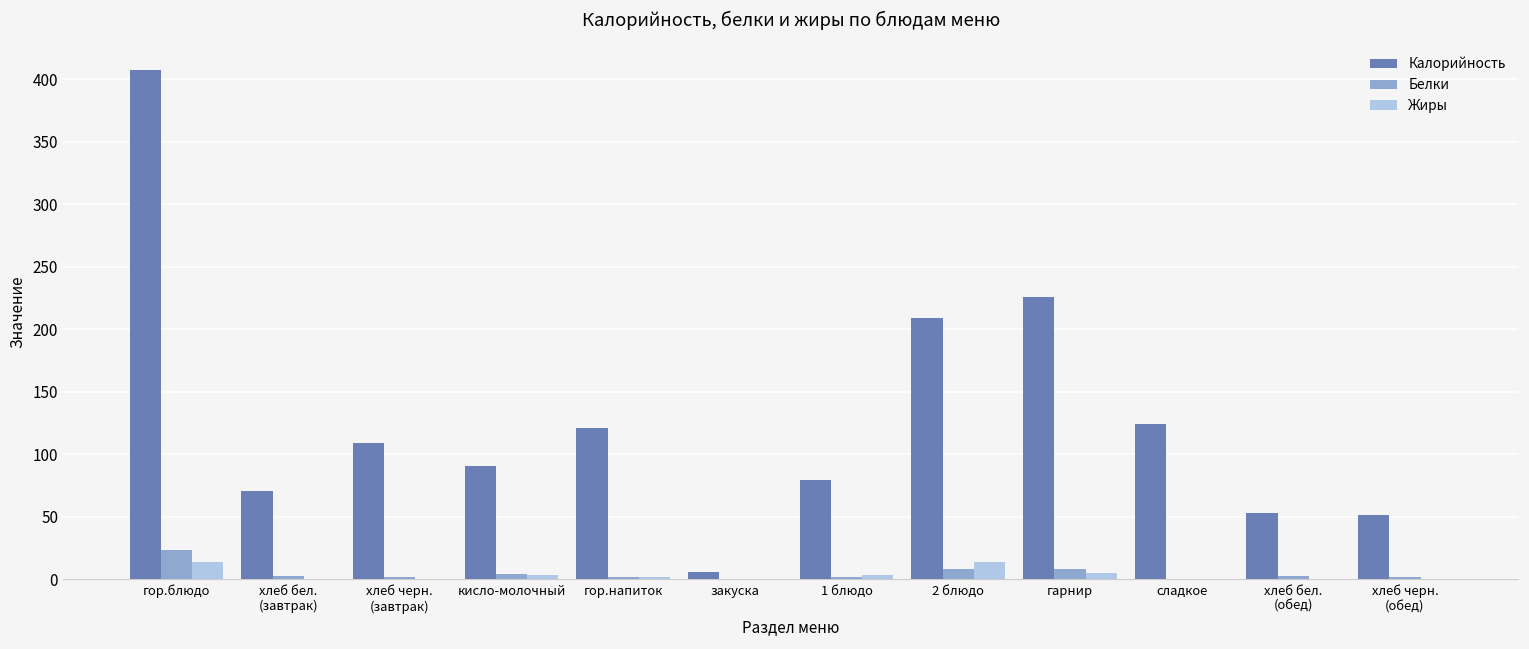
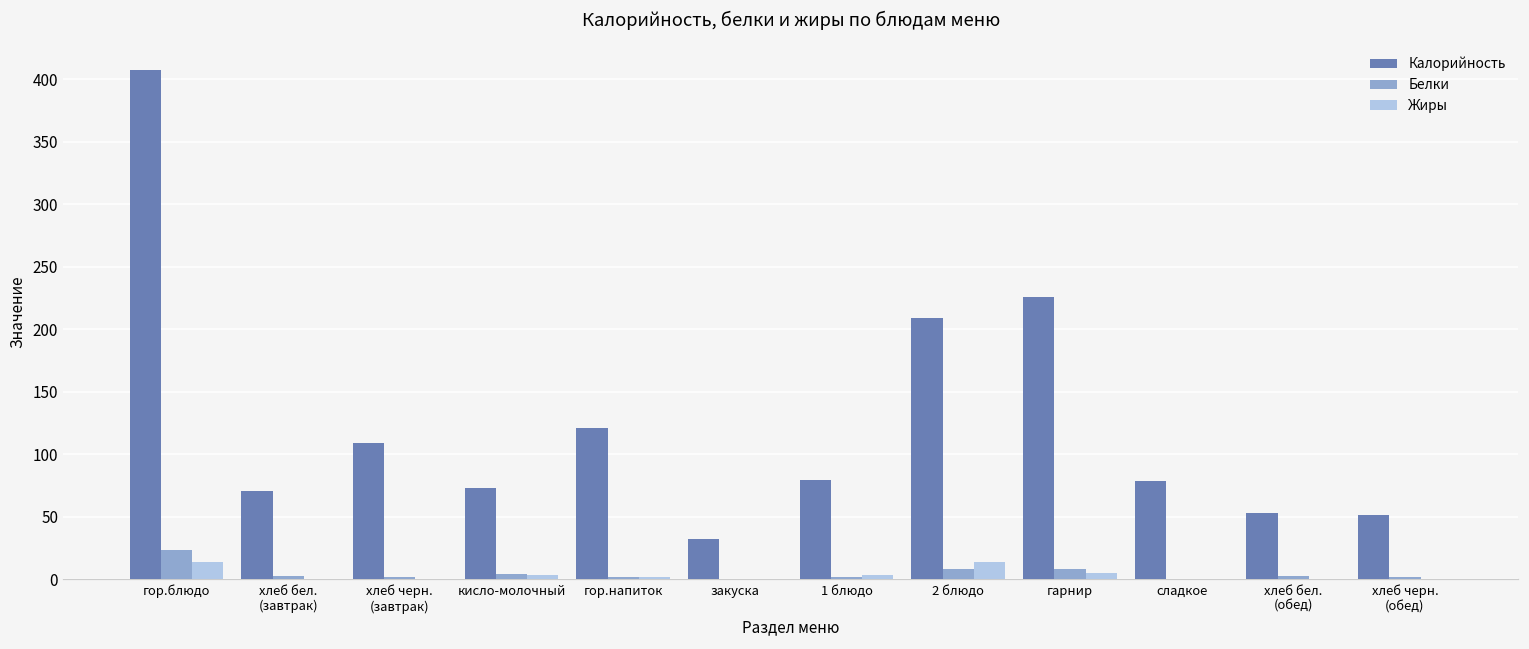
  {
    "Калорийность": {
      "гор.блюдо": 408,
      "хлеб бел. (завтрак)": 70,
      "хлеб черн. (завтрак)": 109,
-     "кисло-молочный": 91,
+     "кисло-молочный": 73,
      "гор.напиток": 121,
-     "закуска": 6,
+     "закуска": 32,
      "1 блюдо": 80,
      "2 блюдо": 209,
      "гарнир": 226,
-     "сладкое": 124,
+     "сладкое": 79,
      "хлеб бел. (обед)": 53,
      "хлеб черн. (обед)": 51
    }
  }
